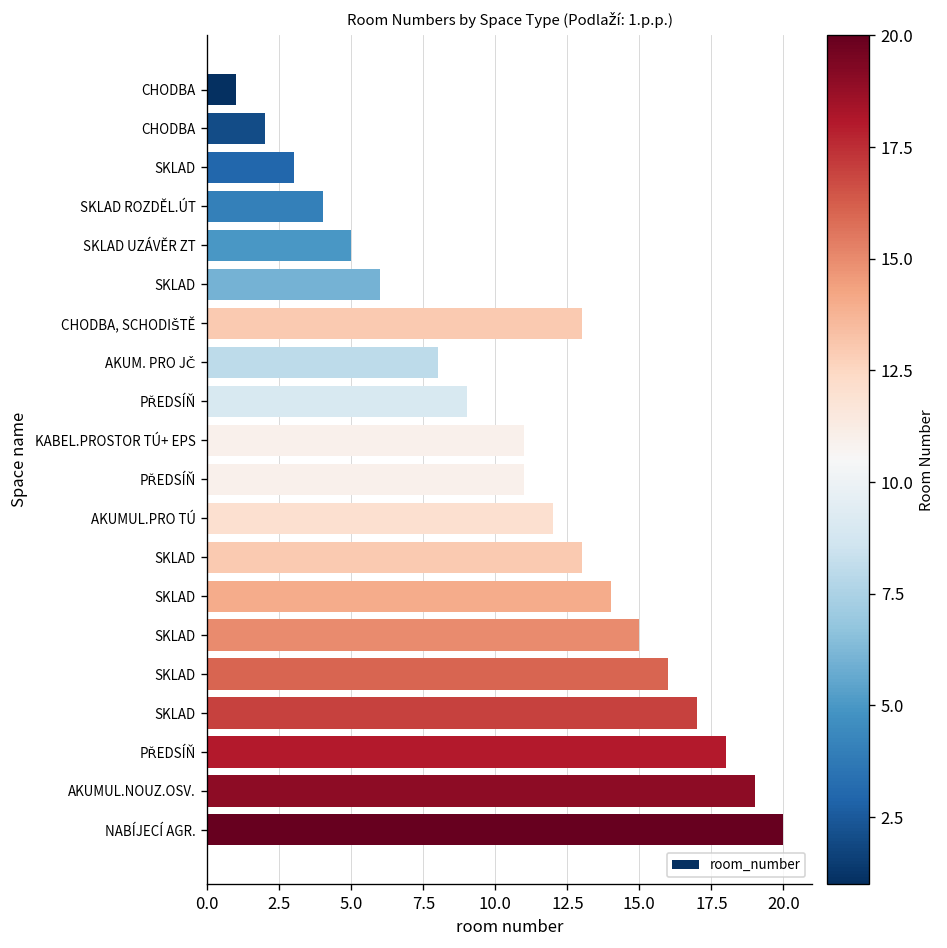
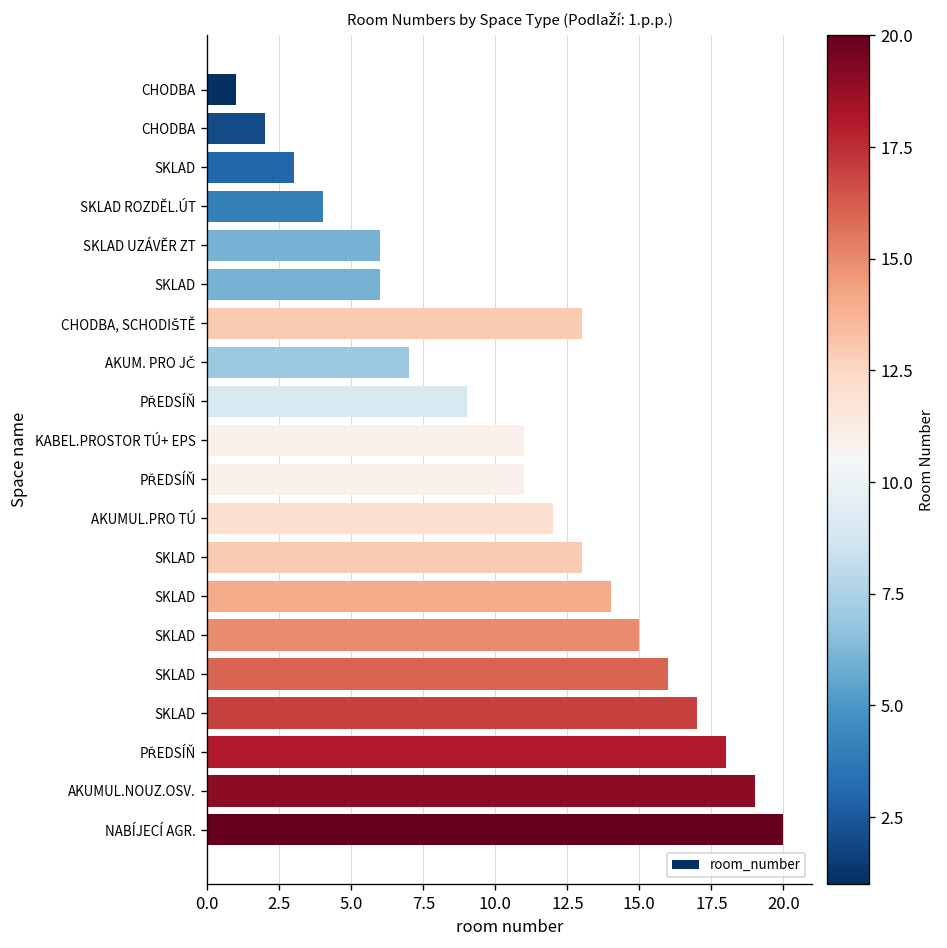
  {
    "SKLAD ROZDĚL.ÚT": 4,
-   "SKLAD UZÁVĚR ZT": 5,
+   "SKLAD UZÁVĚR ZT": 6,
    "CHODBA, SCHODIŠTĚ": 13,
-   "AKUM. PRO JČ": 8,
+   "AKUM. PRO JČ": 7,
    "KABEL.PROSTOR TÚ+ EPS": 11,
    "AKUMUL.PRO TÚ": 12,
    "AKUMUL.NOUZ.OSV.": 19,
    "NABÍJECÍ AGR.": 20
  }
